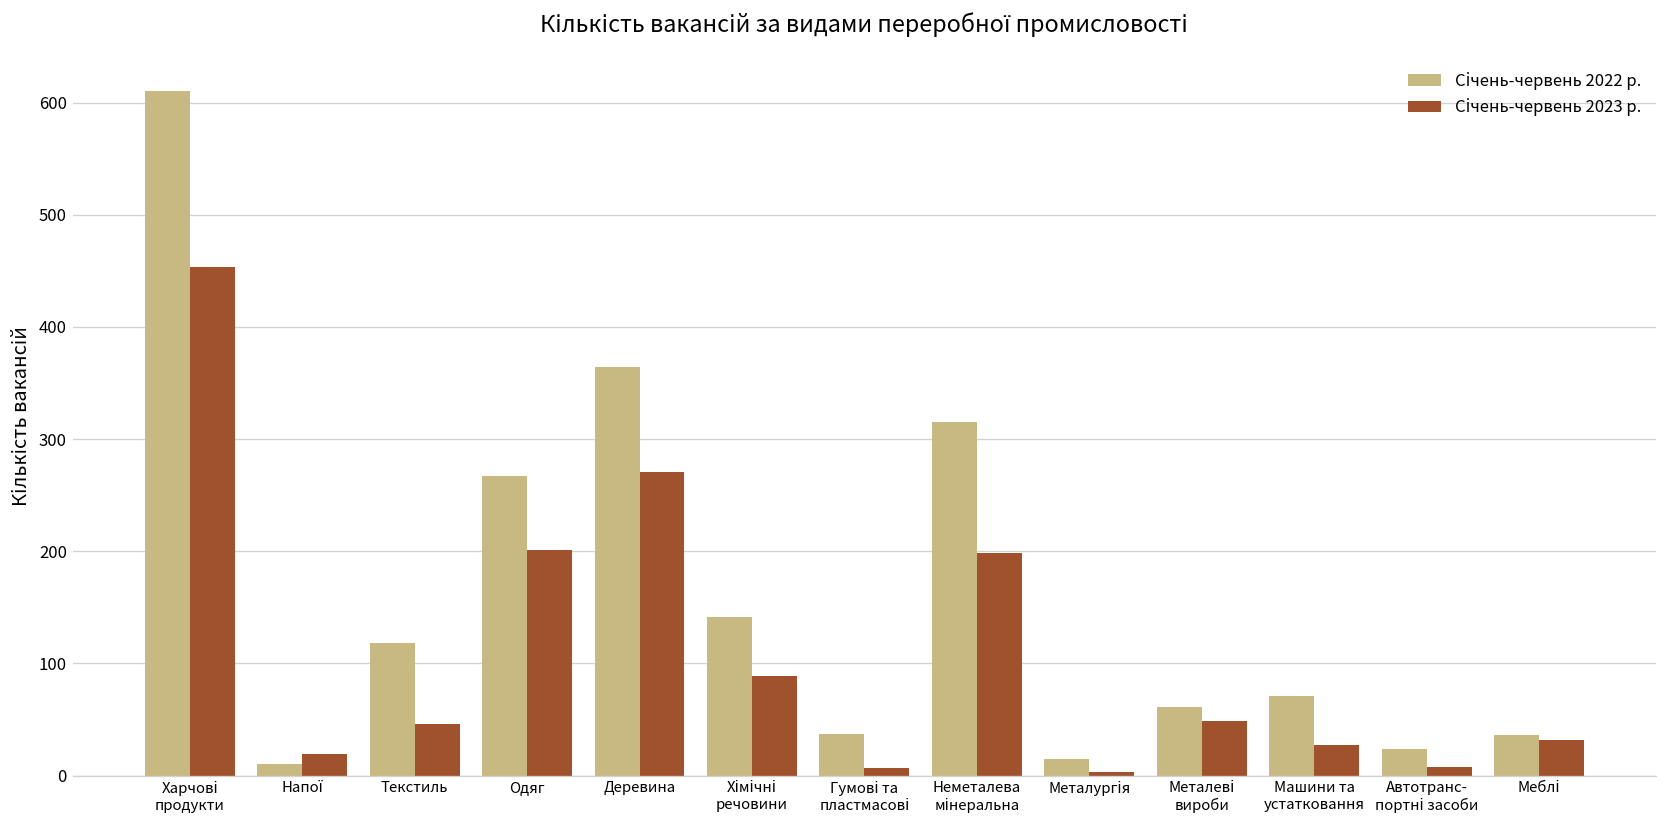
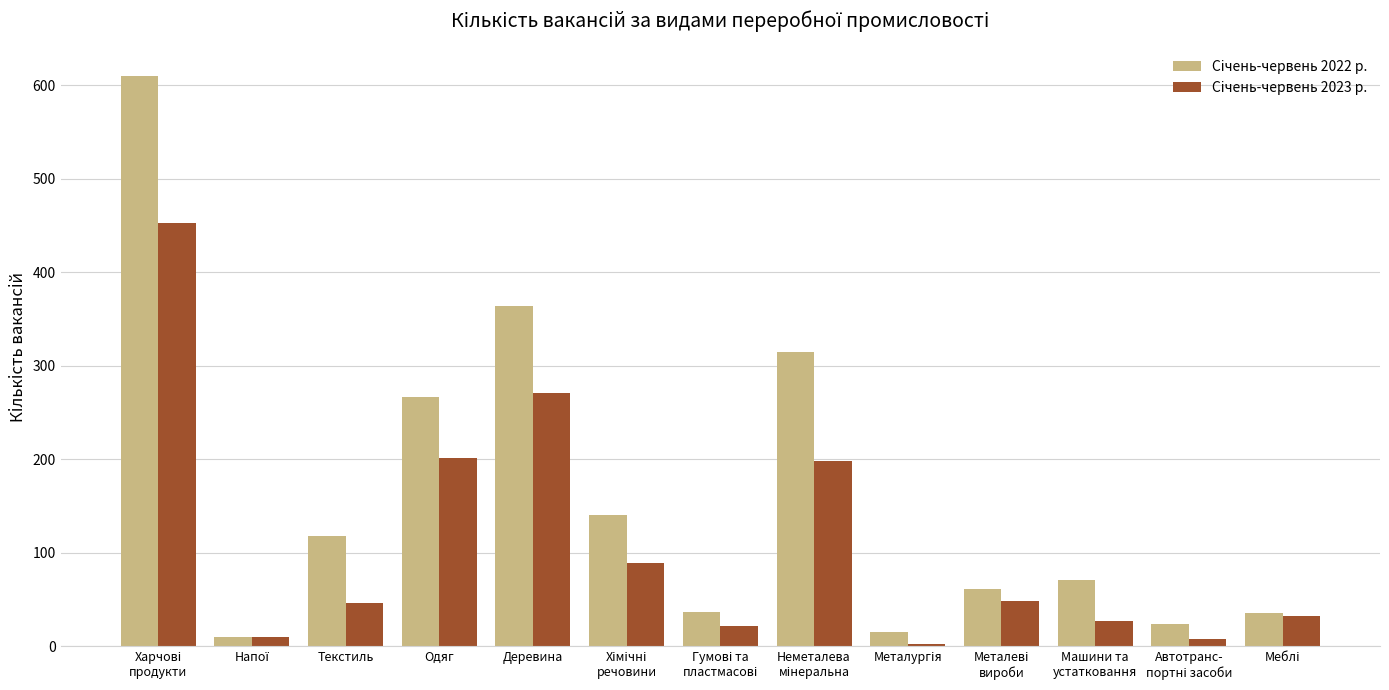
  {
    "Січень-червень 2022 р.": {
      "Харчові продукти": 610,
      "Напої": 10,
      "Текстиль": 120,
      "Одяг": 270,
      "Деревина": 360,
      "Хімічні речовини": 140,
      "Гумові та пластмасові": 40,
      "Неметалева мінеральна": 320,
      "Металургія": 20,
      "Металеві вироби": 60,
      "Машини та устатковання": 70,
      "Автотранс- портні засоби": 20,
      "Меблі": 40
    },
    "Січень-червень 2023 р.": {
      "Харчові продукти": 450,
-     "Напої": 20,
+     "Напої": 10,
      "Текстиль": 50,
      "Одяг": 200,
      "Деревина": 270,
      "Хімічні речовини": 90,
-     "Гумові та пластмасові": 10,
+     "Гумові та пластмасові": 20,
      "Неметалева мінеральна": 200,
      "Металургія": 0,
      "Металеві вироби": 50,
      "Машини та устатковання": 30,
      "Автотранс- портні засоби": 10,
      "Меблі": 30
    }
  }
